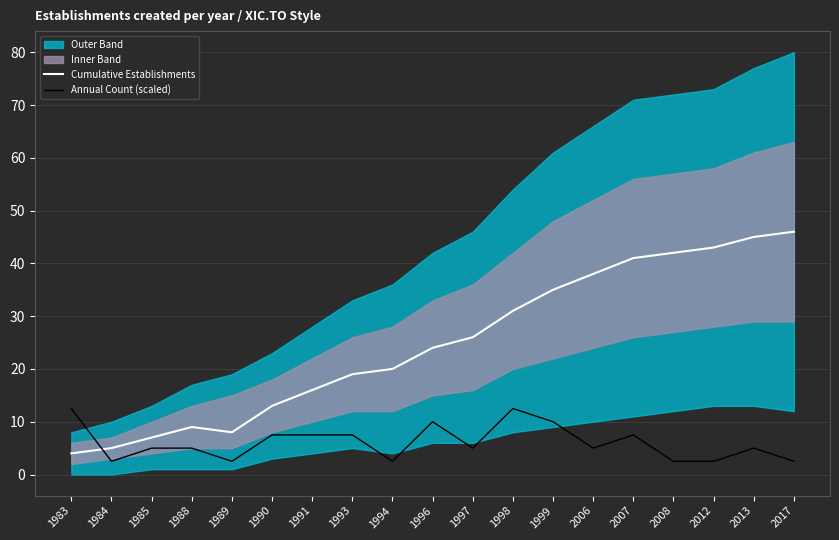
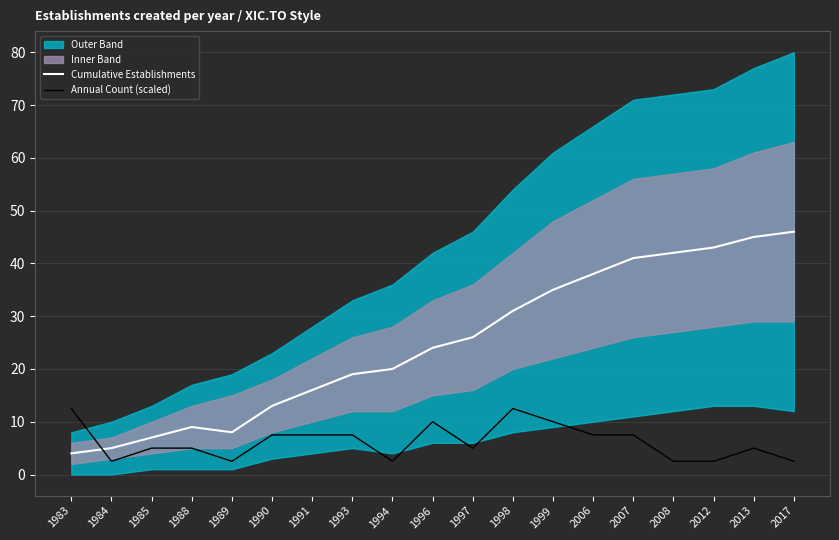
  {
    "Cumulative Establishments": {
      "1983": 4,
      "1984": 5,
      "1985": 7,
      "1988": 9,
      "1989": 8,
      "1990": 13,
      "1991": 16,
      "1993": 19,
      "1994": 20,
      "1996": 24,
      "1997": 26,
      "1998": 31,
      "1999": 35,
      "2006": 38,
      "2007": 41,
      "2008": 42,
      "2012": 43,
      "2013": 45,
      "2017": 46
    },
    "Annual Count (scaled)": {
      "1983": 13,
      "1984": 3,
      "1985": 5,
      "1988": 5,
      "1989": 3,
      "1990": 8,
      "1991": 8,
      "1993": 8,
      "1994": 3,
      "1996": 10,
      "1997": 5,
      "1998": 13,
      "1999": 10,
-     "2006": 5,
+     "2006": 8,
      "2007": 8,
      "2008": 3,
      "2012": 3,
      "2013": 5,
      "2017": 3
    }
  }
